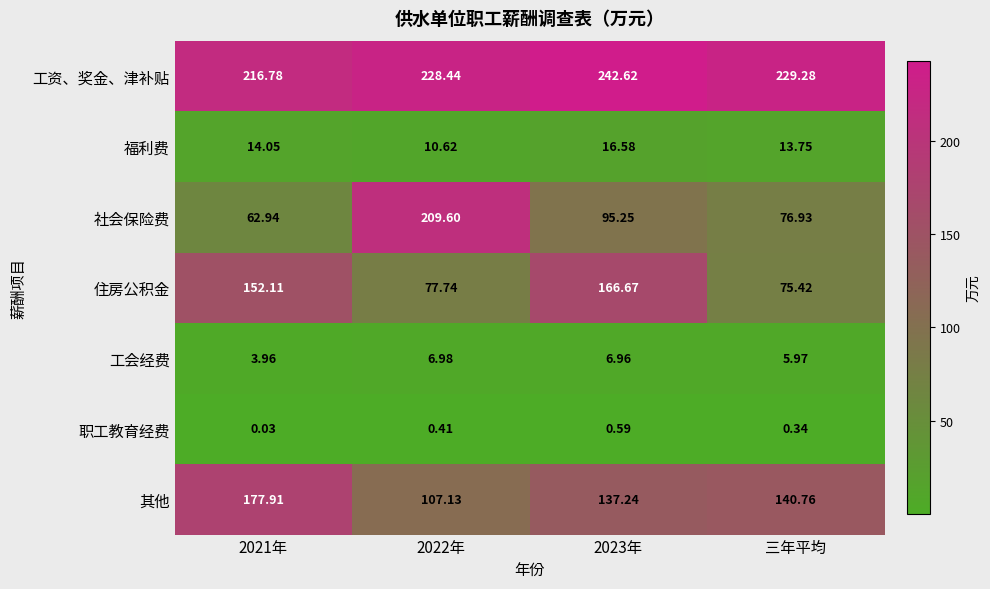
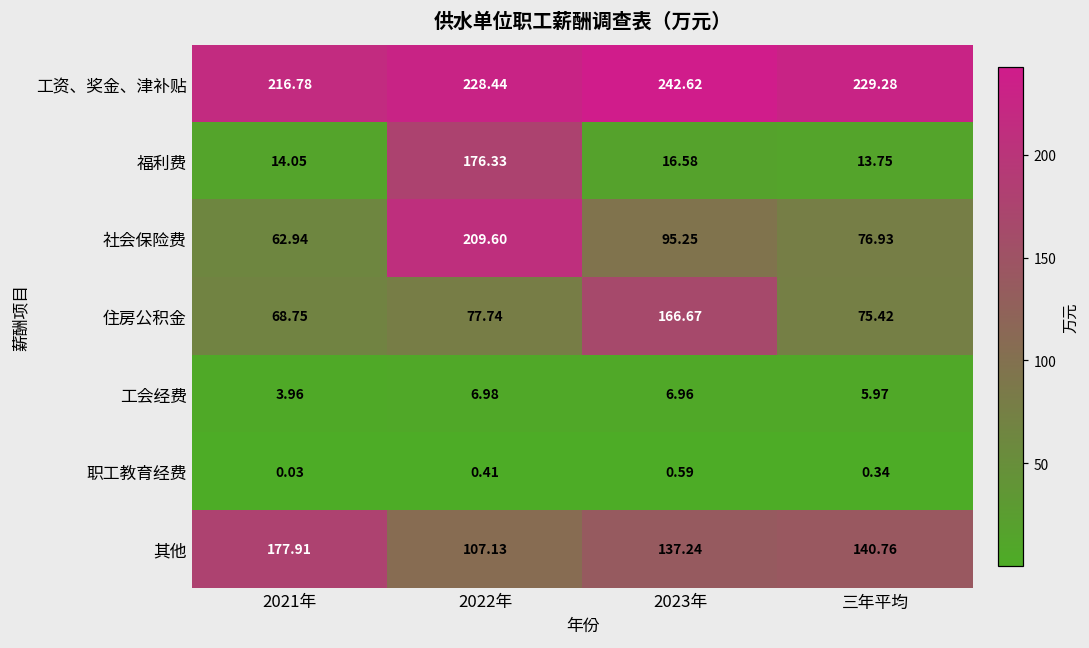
  {
    "工资、奖金、津补贴": {
      "2021年": 216.78,
      "2022年": 228.44,
      "2023年": 242.62,
      "三年平均": 229.28
    },
    "福利费": {
      "2021年": 14.05,
-     "2022年": 10.62,
+     "2022年": 176.33,
      "2023年": 16.58,
      "三年平均": 13.75
    },
    "社会保险费": {
      "2021年": 62.94,
      "2022年": 209.60,
      "2023年": 95.25,
      "三年平均": 76.93
    },
    "住房公积金": {
-     "2021年": 152.11,
+     "2021年": 68.75,
      "2022年": 77.74,
      "2023年": 166.67,
      "三年平均": 75.42
    },
    "工会经费": {
      "2021年": 3.96,
      "2022年": 6.98,
      "2023年": 6.96,
      "三年平均": 5.97
    },
    "职工教育经费": {
      "2021年": 0.03,
      "2022年": 0.41,
      "2023年": 0.59,
      "三年平均": 0.34
    },
    "其他": {
      "2021年": 177.91,
      "2022年": 107.13,
      "2023年": 137.24,
      "三年平均": 140.76
    }
  }
